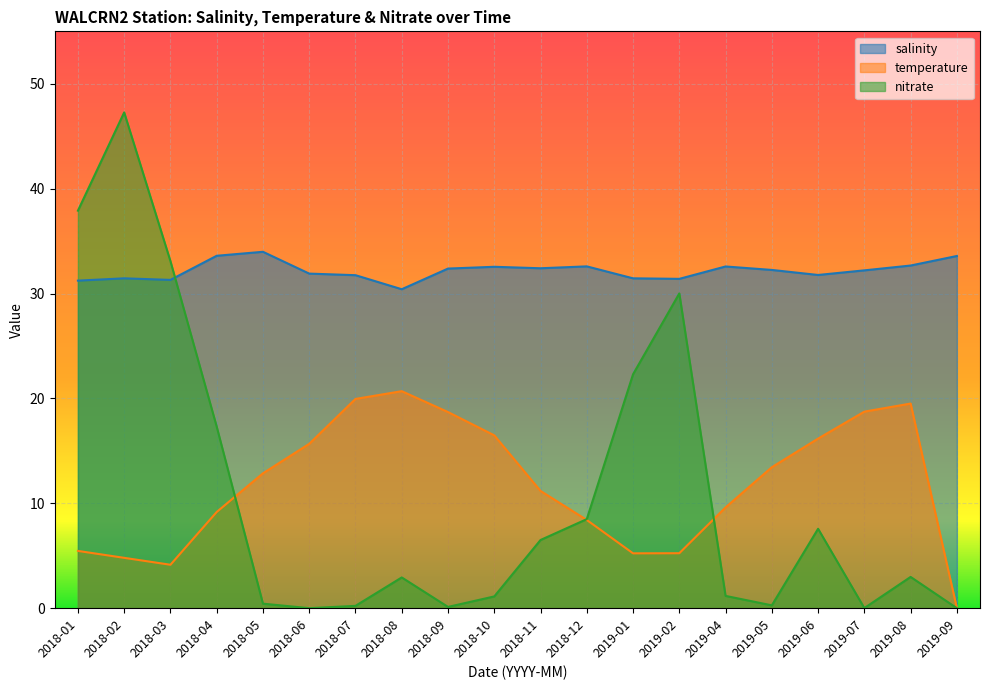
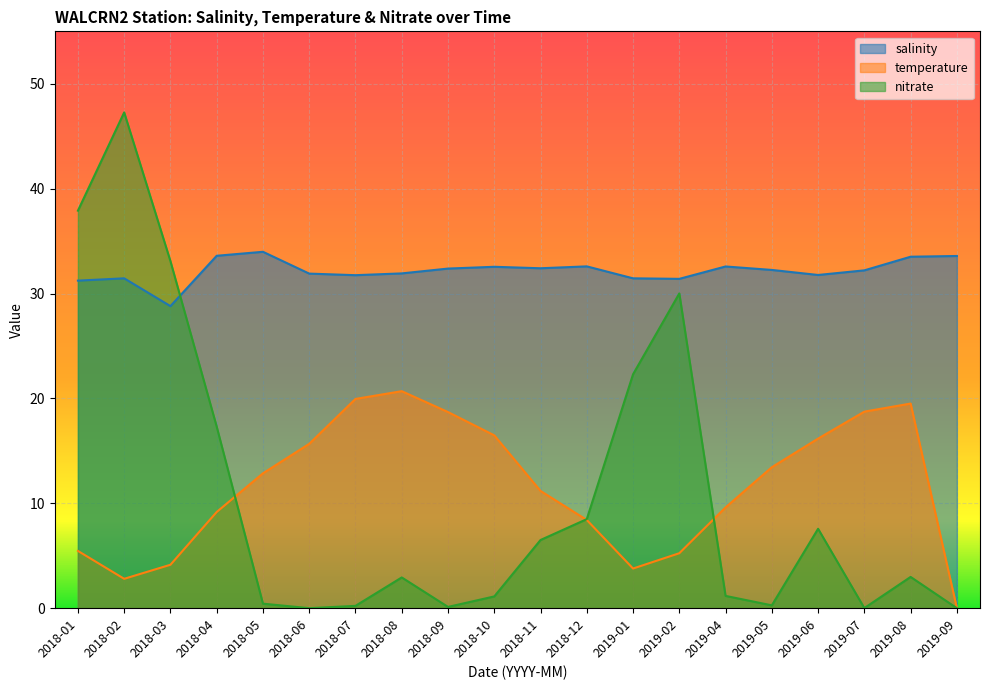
  {
    "salinity": {
      "2018-01": 31.2,
      "2018-02": 31.5,
-     "2018-03": 31.3,
+     "2018-03": 28.8,
      "2018-04": 33.6,
      "2018-05": 34.0,
      "2018-06": 31.9,
      "2018-07": 31.8,
-     "2018-08": 30.4,
+     "2018-08": 31.9,
      "2018-09": 32.4,
      "2018-10": 32.6,
      "2018-11": 32.4,
      "2018-12": 32.6,
      "2019-01": 31.5,
      "2019-02": 31.4,
      "2019-04": 32.6,
      "2019-05": 32.3,
      "2019-06": 31.8,
      "2019-07": 32.2,
-     "2019-08": 32.7,
+     "2019-08": 33.5,
      "2019-09": 33.6
    },
    "temperature": {
      "2018-01": 5.5,
-     "2018-02": 4.8,
+     "2018-02": 2.8,
      "2018-03": 4.1,
      "2018-04": 9.2,
      "2018-05": 12.9,
      "2018-06": 15.7,
      "2018-07": 20.0,
      "2018-08": 20.7,
      "2018-09": 18.7,
      "2018-10": 16.5,
      "2018-11": 11.2,
-     "2019-01": 5.2,
+     "2019-01": 3.8,
      "2019-02": 5.2,
      "2019-04": 9.6,
      "2019-05": 13.4,
      "2019-06": 16.2,
      "2019-07": 18.7,
      "2019-08": 19.5
    },
    "nitrate": {
      "2018-01": 37.9,
      "2018-02": 47.3,
      "2018-03": 33.1,
      "2018-04": 17.3,
      "2018-05": 0.4,
      "2018-06": 0.0,
      "2018-07": 0.2,
      "2018-08": 2.9,
      "2018-09": 0.1,
      "2018-10": 1.1,
      "2018-11": 6.5,
      "2019-01": 22.3,
      "2019-02": 30.0,
      "2019-04": 1.2,
      "2019-05": 0.3,
      "2019-06": 7.6,
      "2019-07": 0.0,
      "2019-08": 3.0
    }
  }
